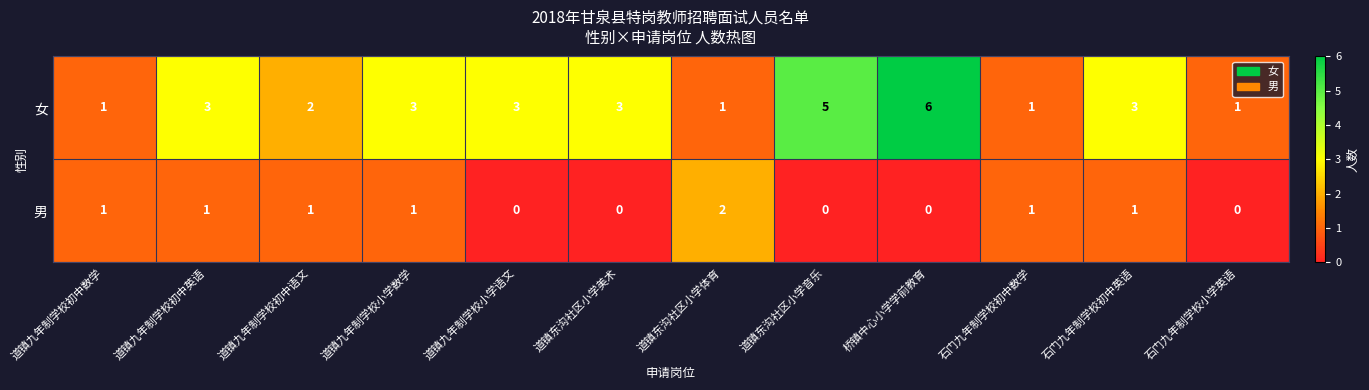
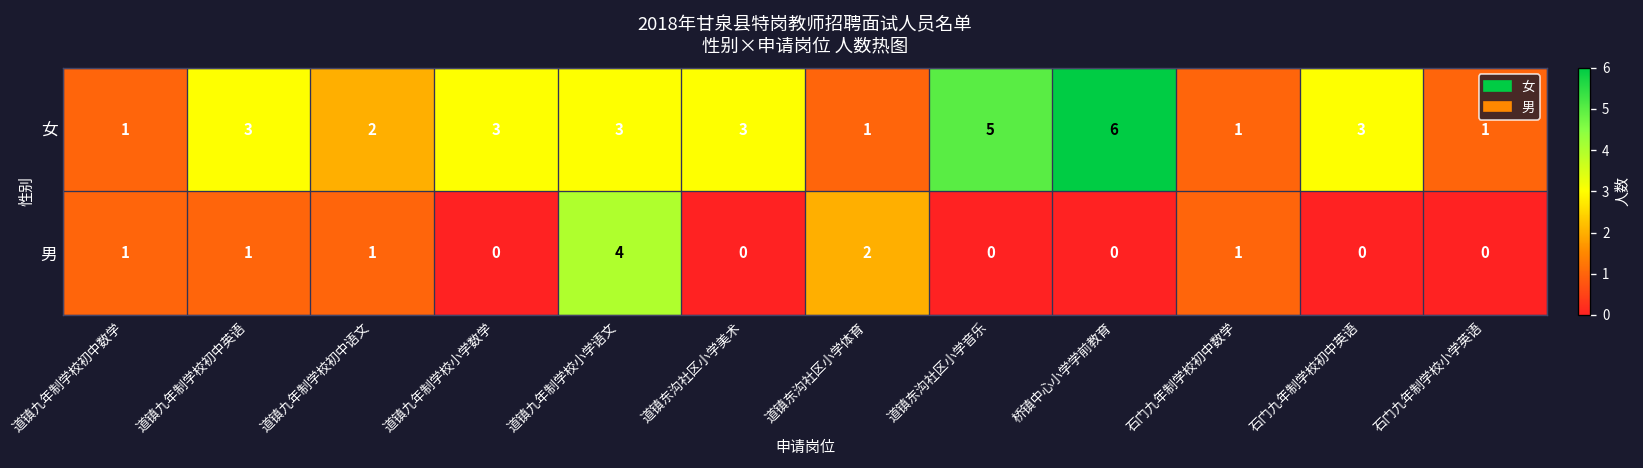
  {
    "女": {
      "道镇九年制学校初中数学": 1,
      "道镇九年制学校初中英语": 3,
      "道镇九年制学校初中语文": 2,
      "道镇九年制学校小学数学": 3,
      "道镇九年制学校小学语文": 3,
      "道镇东沟社区小学美术": 3,
      "道镇东沟社区小学体育": 1,
      "道镇东沟社区小学音乐": 5,
      "桥镇中心小学学前教育": 6,
      "石门九年制学校初中数学": 1,
      "石门九年制学校初中英语": 3,
      "石门九年制学校小学英语": 1
    },
    "男": {
      "道镇九年制学校初中数学": 1,
      "道镇九年制学校初中英语": 1,
      "道镇九年制学校初中语文": 1,
-     "道镇九年制学校小学数学": 1,
-     "道镇九年制学校小学语文": 0,
+     "道镇九年制学校小学数学": 0,
+     "道镇九年制学校小学语文": 4,
      "道镇东沟社区小学美术": 0,
      "道镇东沟社区小学体育": 2,
      "道镇东沟社区小学音乐": 0,
      "桥镇中心小学学前教育": 0,
      "石门九年制学校初中数学": 1,
-     "石门九年制学校初中英语": 1,
+     "石门九年制学校初中英语": 0,
      "石门九年制学校小学英语": 0
    }
  }
